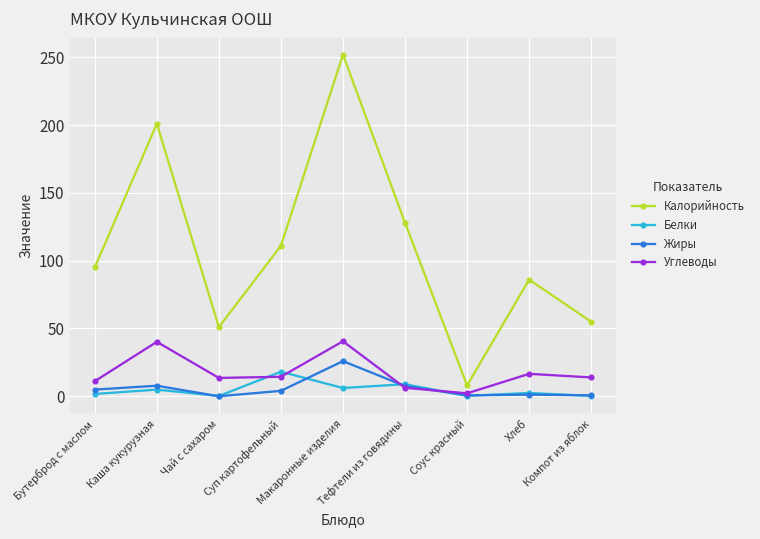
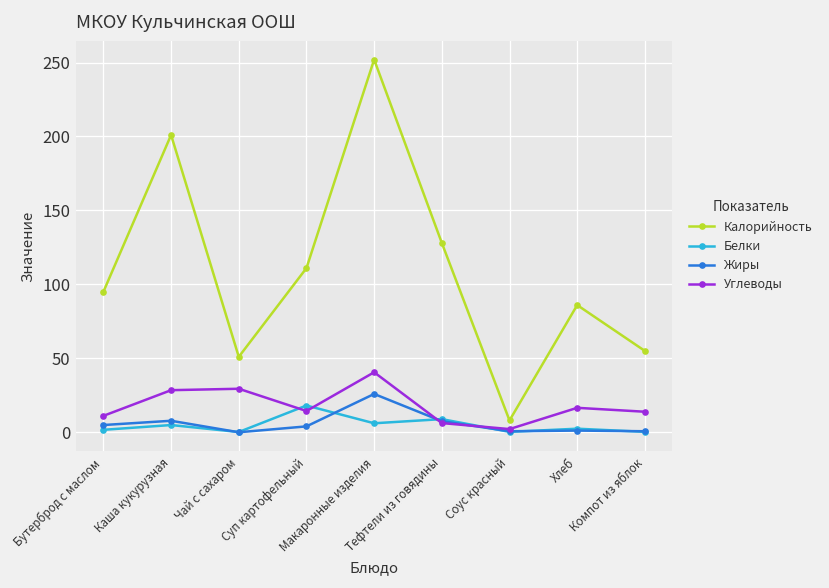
  {
    "Калорийность": {
      "Бутерброд с маслом": 95,
      "Каша кукурузная": 201,
      "Чай с сахаром": 51,
      "Суп картофельный": 111,
      "Макаронные изделия": 252,
      "Тефтели из говядины": 128,
      "Соус красный": 8,
      "Хлеб": 86,
      "Компот из яблок": 55
    },
    "Белки": {
      "Бутерброд с маслом": 2,
      "Каша кукурузная": 5,
      "Суп картофельный": 18,
      "Макаронные изделия": 6
    },
    "Жиры": {
      "Бутерброд с маслом": 5,
      "Каша кукурузная": 8,
      "Суп картофельный": 4,
      "Макаронные изделия": 26
    },
    "Углеводы": {
      "Бутерброд с маслом": 11,
-     "Каша кукурузная": 40,
-     "Чай с сахаром": 14,
+     "Каша кукурузная": 28,
+     "Чай с сахаром": 29,
      "Суп картофельный": 14,
      "Макаронные изделия": 41,
      "Хлеб": 17,
      "Компот из яблок": 14
    }
  }
